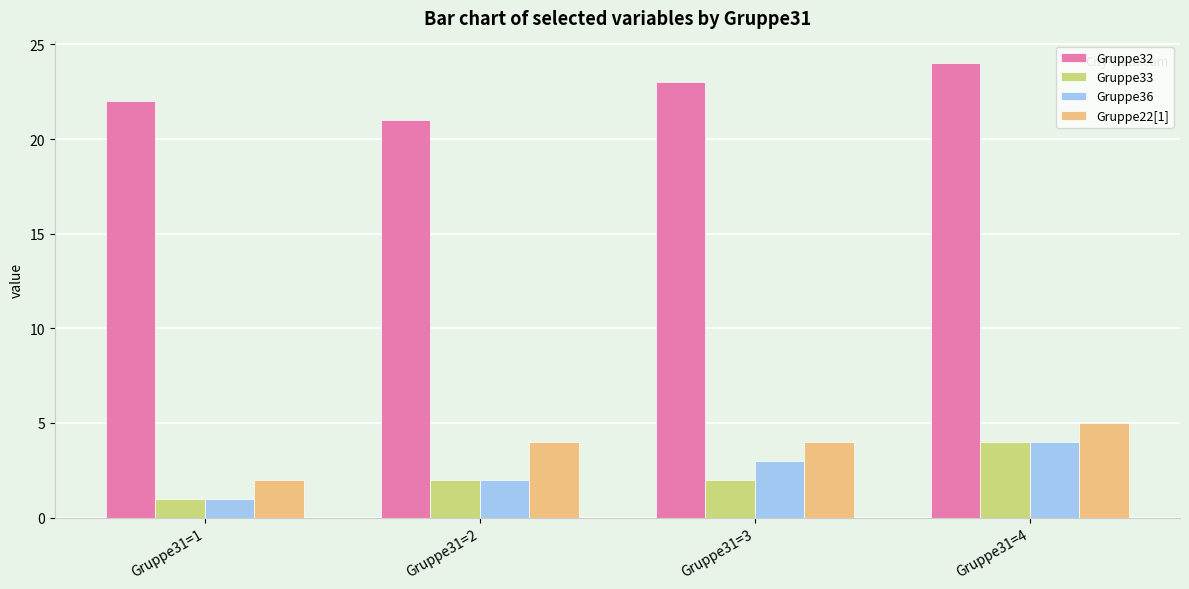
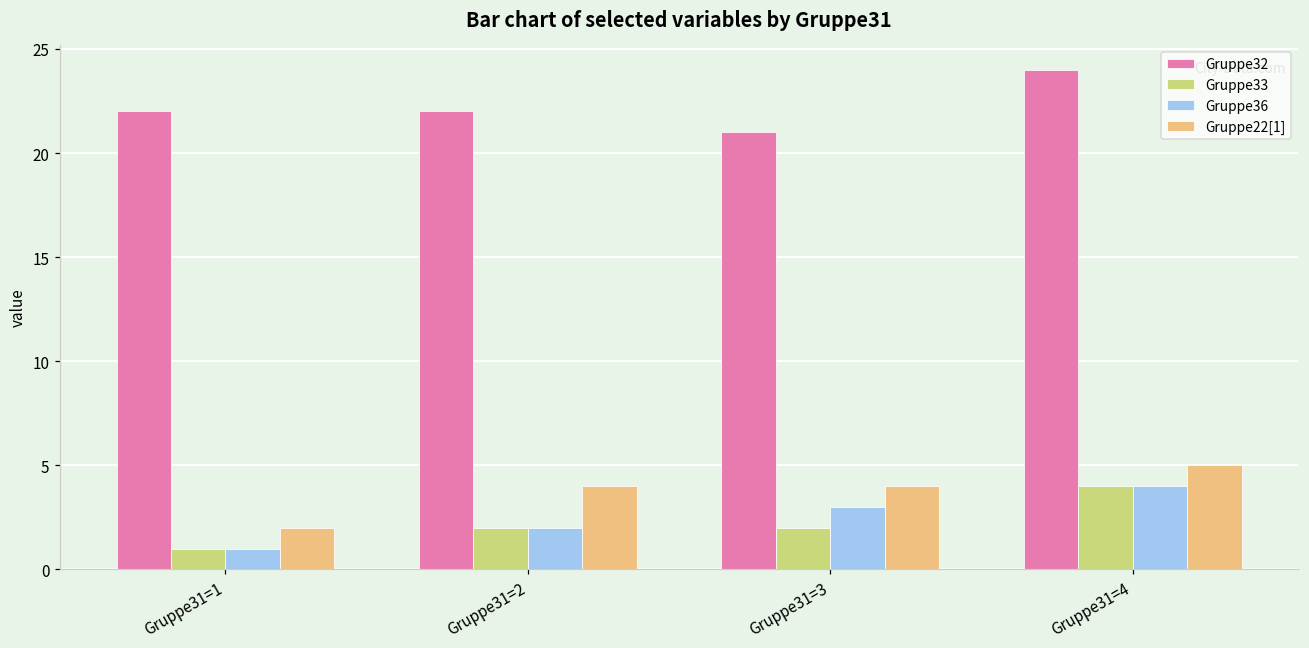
  {
    "Gruppe32": {
      "Gruppe31=1": 22,
-     "Gruppe31=2": 21,
-     "Gruppe31=3": 23,
+     "Gruppe31=2": 22,
+     "Gruppe31=3": 21,
      "Gruppe31=4": 24
    },
    "Gruppe36": {
      "Gruppe31=1": 1,
      "Gruppe31=2": 2,
      "Gruppe31=3": 3,
      "Gruppe31=4": 4
    }
  }
